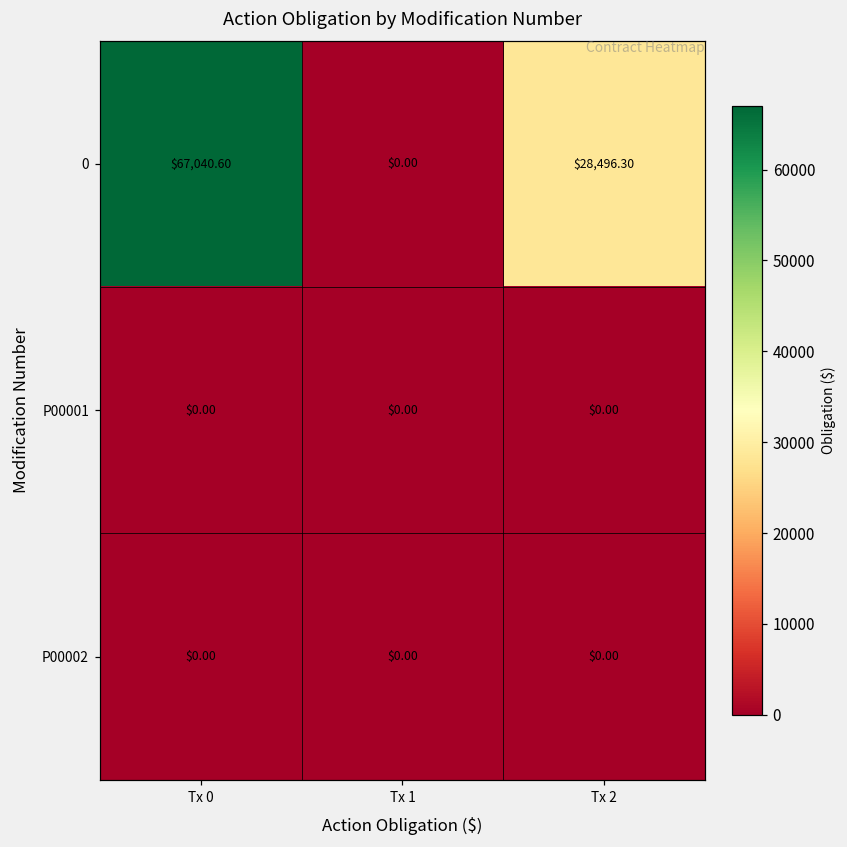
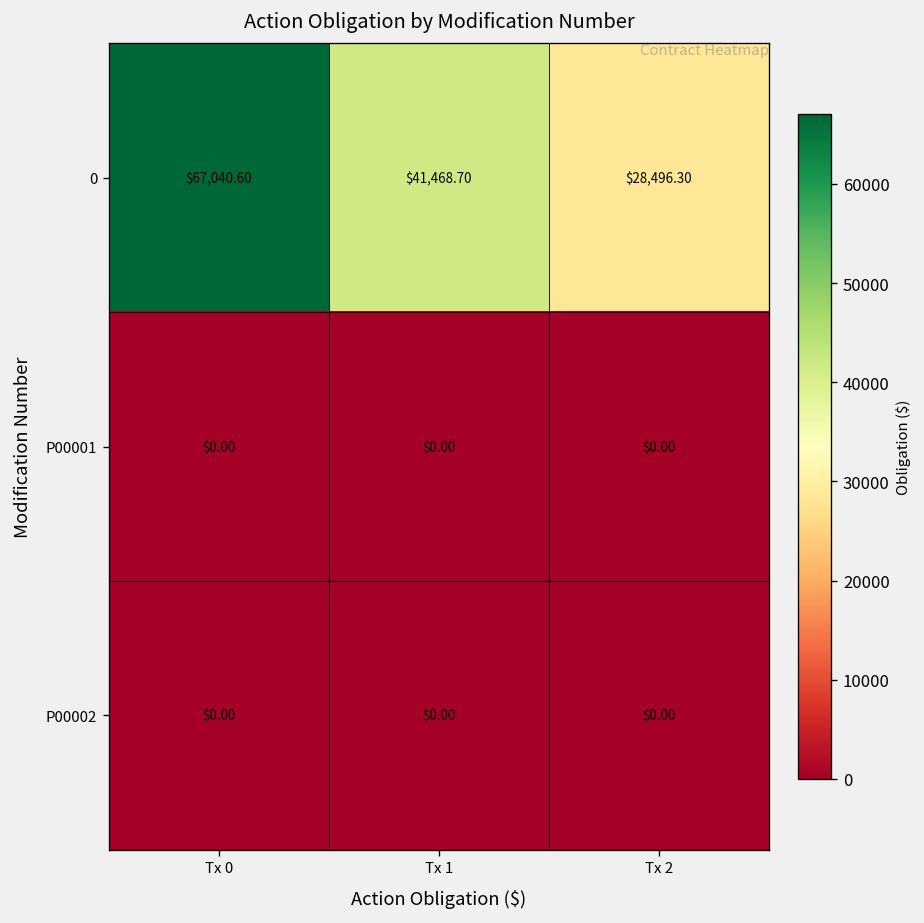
  {
    "0": {
      "Tx 0": "$67,040.60",
-     "Tx 1": "$0.00"
+     "Tx 1": "$41,468.70"
    },
    "P00001": {
      "Tx 0": "$0.00",
      "Tx 1": "$0.00",
      "Tx 2": "$0.00"
    },
    "P00002": {
      "Tx 0": "$0.00",
      "Tx 1": "$0.00",
      "Tx 2": "$0.00"
    }
  }
